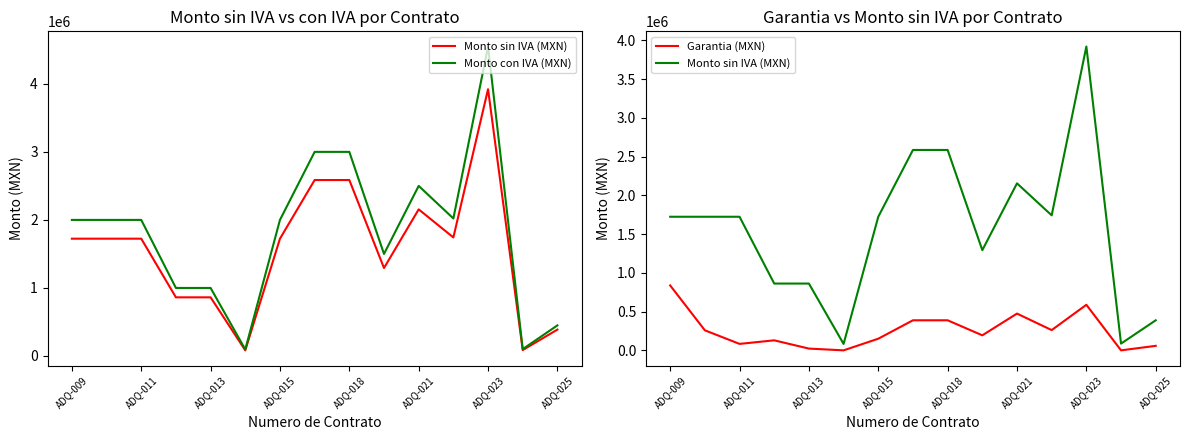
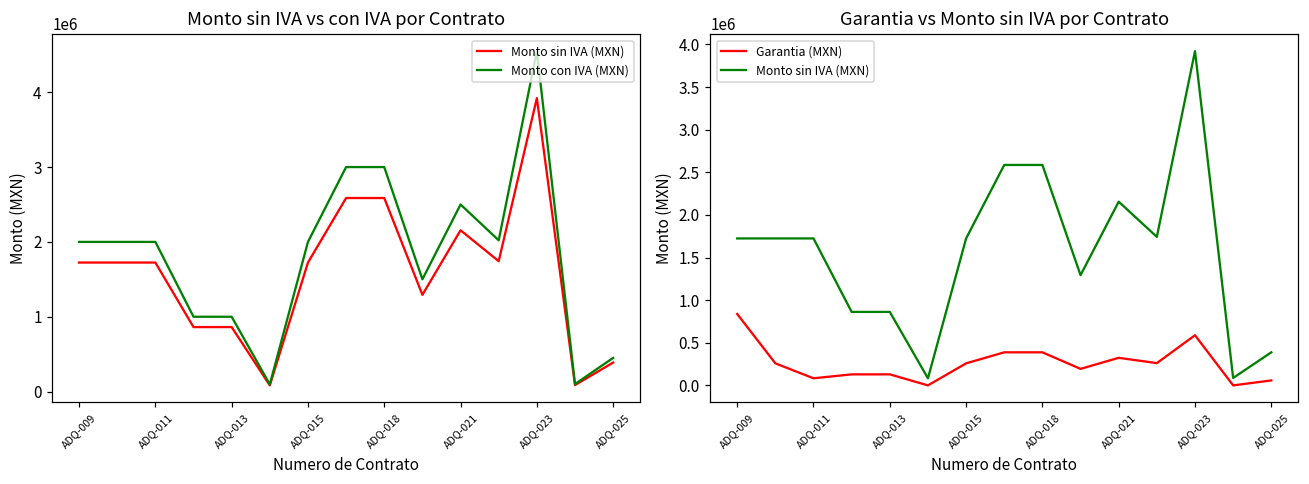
  {
    "Monto sin IVA vs con IVA por Contrato": {
      "Monto con IVA (MXN)": {
        "ADQ-009": 2000000,
        "ADQ-011": 2000000,
        "ADQ-013": 1000000,
        "ADQ-015": 2000000,
        "ADQ-018": 3000000,
        "ADQ-021": 2500000,
        "ADQ-025": 500000
      }
    },
    "Garantia vs Monto sin IVA por Contrato": {
      "Garantia (MXN)": {
        "ADQ-009": 800000,
        "ADQ-011": 100000,
-       "ADQ-013": 0,
-       "ADQ-015": 200000,
+       "ADQ-013": 100000,
+       "ADQ-015": 300000,
        "ADQ-018": 400000,
-       "ADQ-021": 500000,
+       "ADQ-021": 300000,
        "ADQ-023": 600000,
        "ADQ-025": 100000
      },
      "Monto sin IVA (MXN)": {
        "ADQ-009": 1700000,
        "ADQ-011": 1700000,
        "ADQ-013": 900000,
        "ADQ-015": 1700000,
        "ADQ-018": 2600000,
        "ADQ-021": 2200000,
        "ADQ-023": 3900000,
        "ADQ-025": 400000
      }
    }
  }
